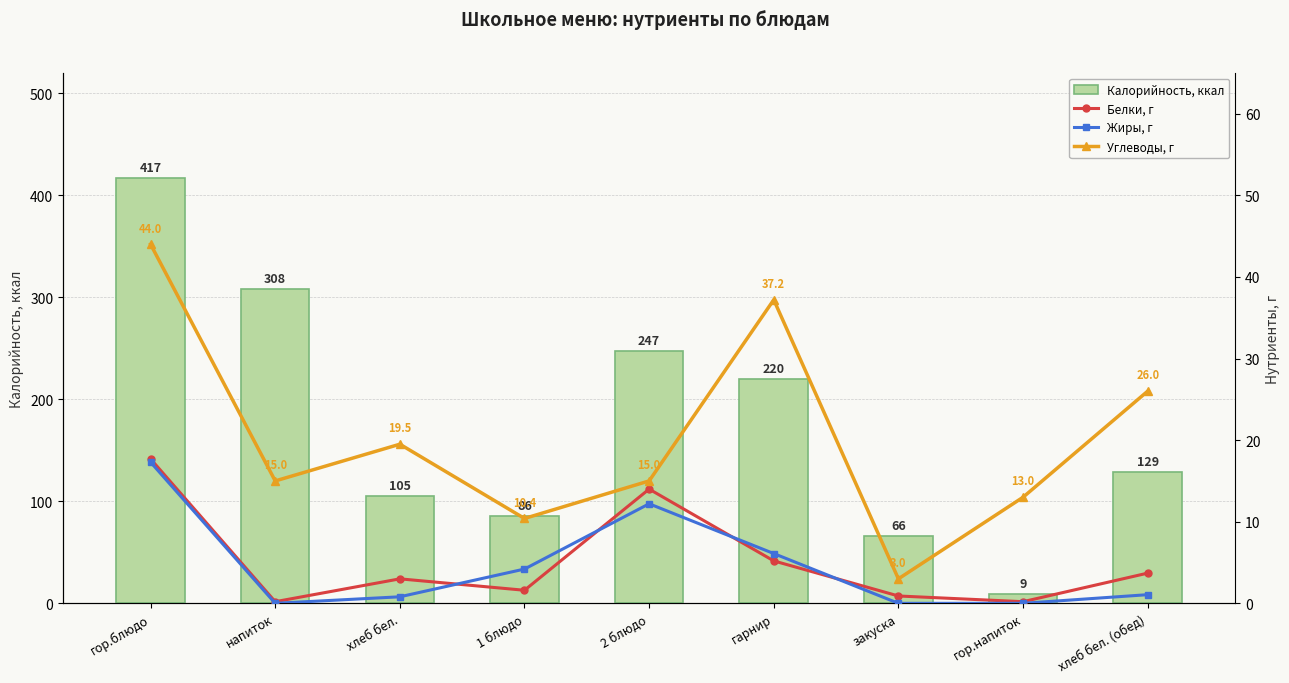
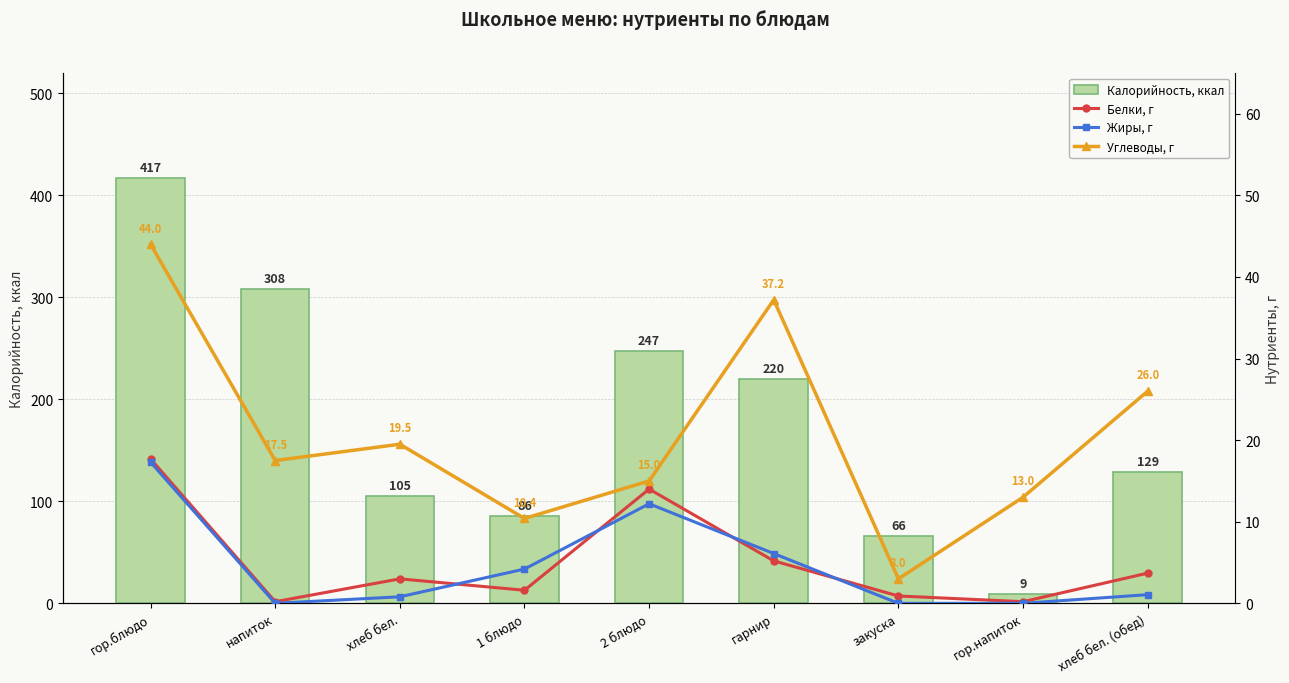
  {
    "Калорийность, ккал": {
      "гор.блюдо": 417,
      "напиток": 308,
      "хлеб бел.": 105,
      "2 блюдо": 247,
      "гарнир": 220,
      "закуска": 66,
      "гор.напиток": 9,
      "хлеб бел. (обед)": 129
    },
    "Углеводы, г": {
      "гор.блюдо": 44.0,
-     "напиток": 15.0,
+     "напиток": 17.5,
      "хлеб бел.": 19.5,
      "2 блюдо": 15.0,
      "гарнир": 37.2,
      "закуска": 3.0,
      "гор.напиток": 13.0,
      "хлеб бел. (обед)": 26.0
    }
  }
